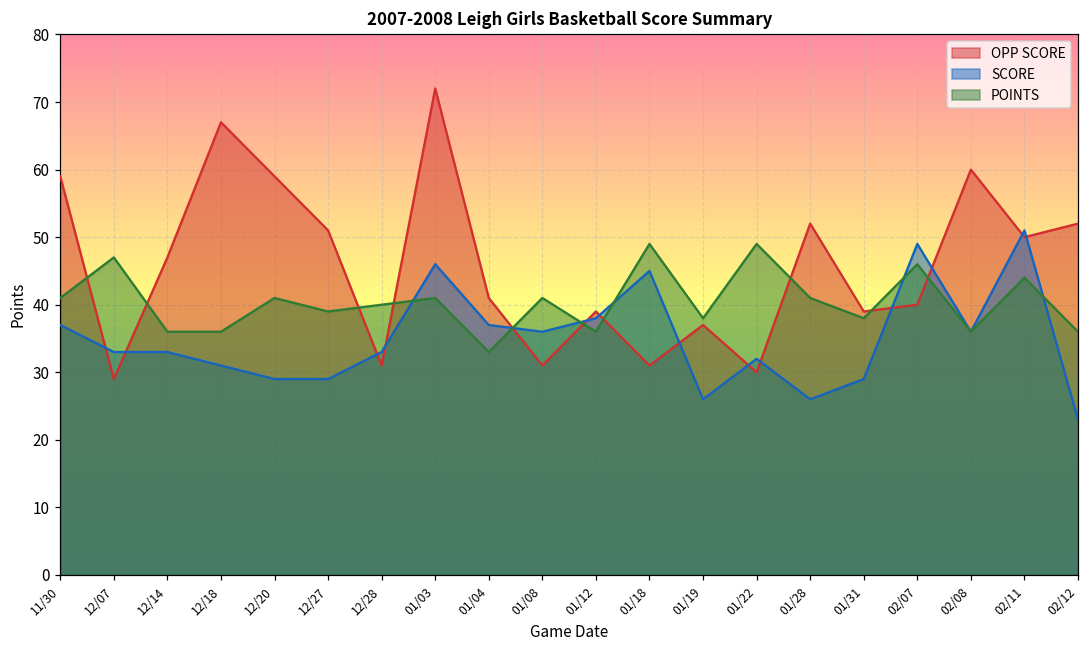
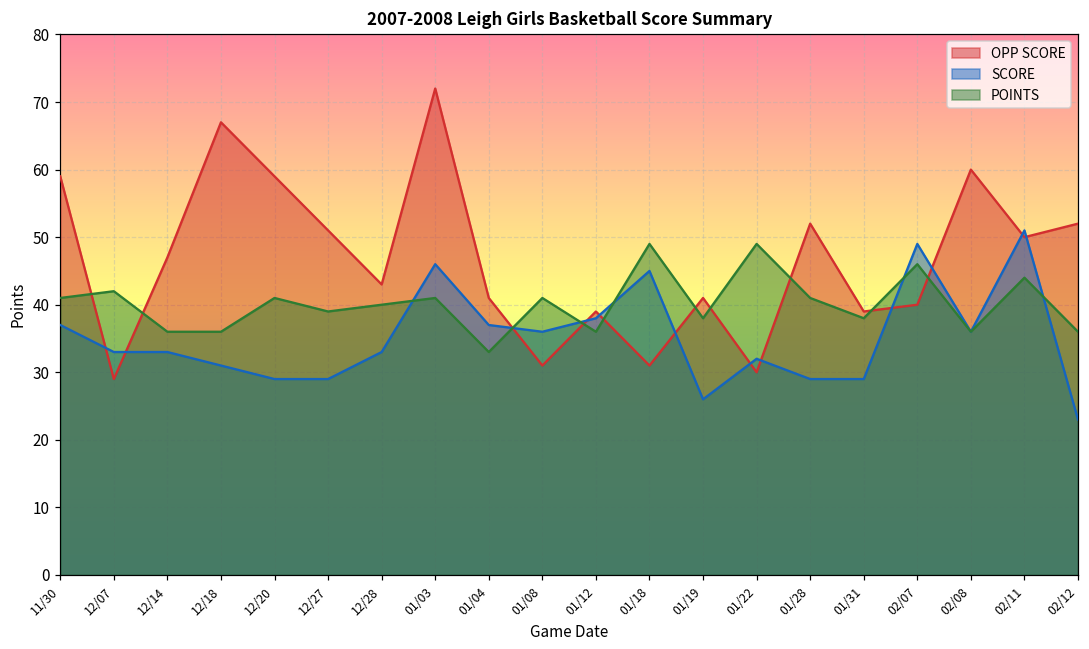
  {
    "OPP SCORE": {
      "11/30": 59,
      "12/07": 29,
      "12/14": 47,
      "12/18": 67,
      "12/20": 59,
      "12/27": 51,
-     "12/28": 31,
+     "12/28": 43,
      "01/03": 72,
      "01/04": 41,
      "01/08": 31,
      "01/12": 39,
      "01/18": 31,
-     "01/19": 37,
+     "01/19": 41,
      "01/22": 30,
      "01/28": 52,
      "01/31": 39,
      "02/07": 40,
      "02/08": 60,
      "02/11": 50,
      "02/12": 52
    },
    "SCORE": {
      "11/30": 37,
      "12/07": 33,
      "12/14": 33,
      "12/18": 31,
      "12/20": 29,
      "12/27": 29,
      "12/28": 33,
      "01/03": 46,
      "01/04": 37,
      "01/08": 36,
      "01/12": 38,
      "01/18": 45,
      "01/19": 26,
      "01/22": 32,
-     "01/28": 26,
+     "01/28": 29,
      "01/31": 29,
      "02/07": 49,
      "02/11": 51,
      "02/12": 23
    },
    "POINTS": {
      "11/30": 41,
-     "12/07": 47,
+     "12/07": 42,
      "12/14": 36,
      "12/18": 36,
      "12/20": 41,
      "12/27": 39,
      "12/28": 40,
      "01/03": 41,
      "01/04": 33,
      "01/08": 41,
      "01/12": 36,
      "01/18": 49,
      "01/19": 38,
      "01/22": 49,
      "01/28": 41,
      "01/31": 38,
      "02/07": 46,
      "02/11": 44,
      "02/12": 36
    }
  }
